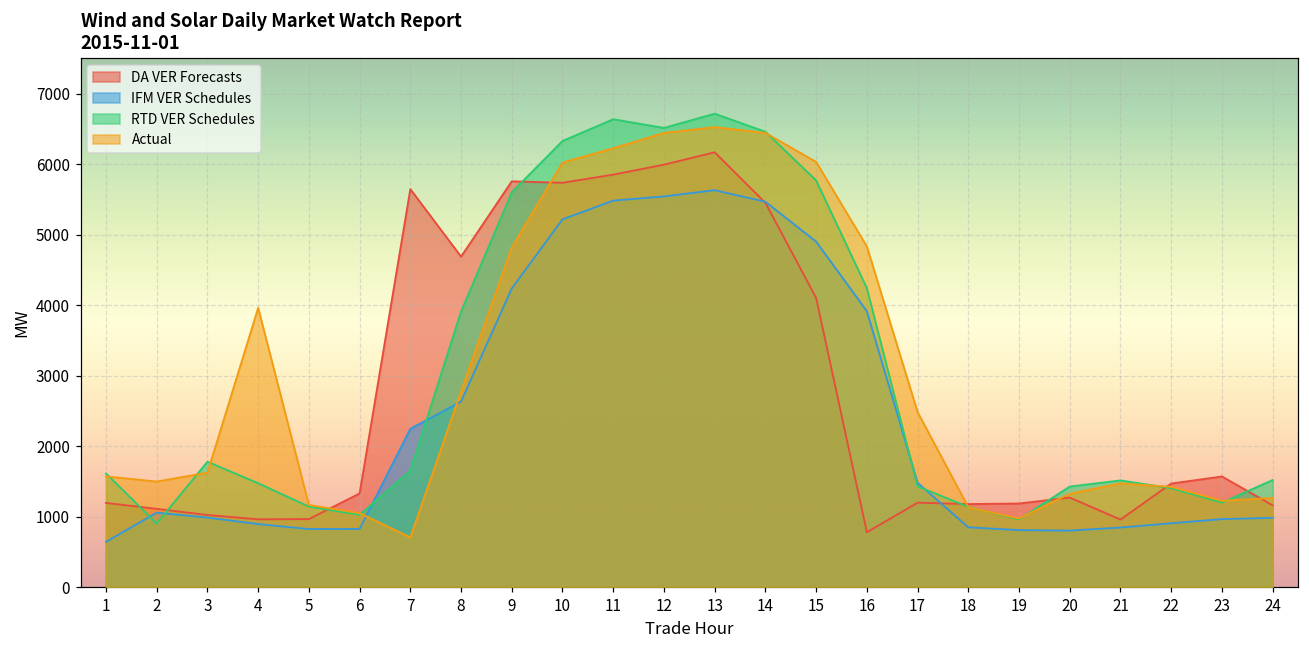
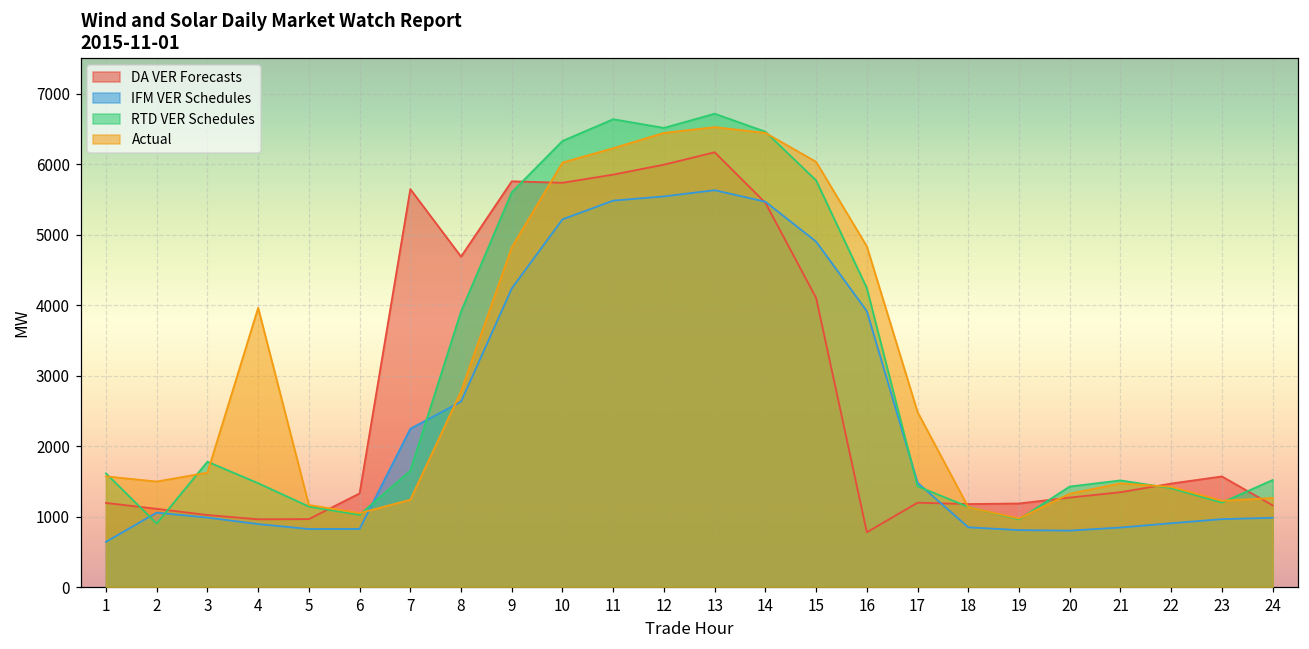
  {
    "DA VER Forecasts": {
      "1": 1200,
      "2": 1100,
      "4": 1000,
      "5": 1000,
      "6": 1300,
      "7": 5600,
      "8": 4700,
      "9": 5800,
      "10": 5700,
      "11": 5900,
      "12": 6000,
      "13": 6200,
      "15": 4100,
      "16": 800,
      "17": 1200,
      "19": 1200,
      "20": 1300,
-     "21": 1000,
+     "21": 1300,
      "22": 1500,
      "23": 1600,
      "24": 1200
    },
    "IFM VER Schedules": {
      "1": 600,
      "2": 1100,
      "4": 900,
      "5": 800,
      "6": 800,
      "7": 2200,
      "8": 2600,
      "9": 4200,
      "10": 5200,
      "11": 5500,
      "12": 5500,
      "13": 5600,
      "15": 4900,
      "16": 3900,
      "17": 1500,
      "18": 800,
      "19": 800,
      "20": 800,
      "21": 800,
      "22": 900,
      "23": 1000,
      "24": 1000
    },
    "RTD VER Schedules": {
      "1": 1600,
      "2": 900,
      "3": 1800,
      "4": 1500,
      "7": 1700,
      "8": 3900,
      "9": 5600,
      "10": 6300,
      "11": 6600,
      "12": 6500,
      "13": 6700,
      "15": 5800,
      "16": 4200,
      "17": 1400,
      "20": 1400,
      "21": 1500,
      "24": 1500
    },
    "Actual": {
      "1": 1600,
      "2": 1500,
      "3": 1600,
      "4": 4000,
-     "7": 700,
+     "7": 1200,
      "8": 2800,
      "9": 4800,
      "10": 6000,
      "11": 6200,
      "12": 6400,
      "13": 6500,
      "15": 6000,
      "16": 4800,
      "17": 2500,
      "20": 1300,
      "21": 1500,
      "24": 1300
    }
  }
